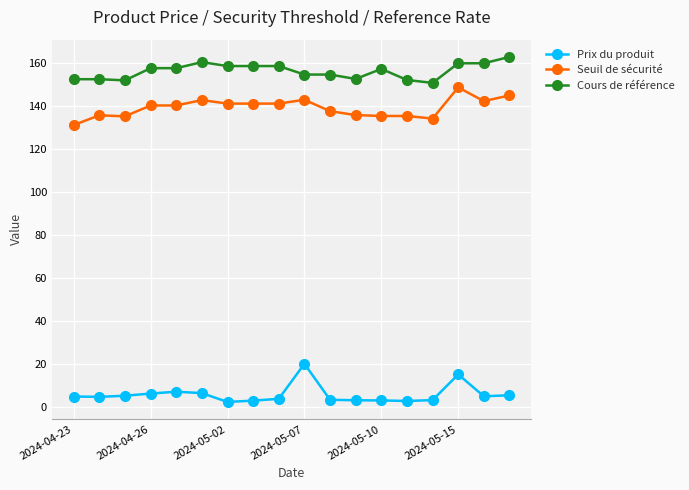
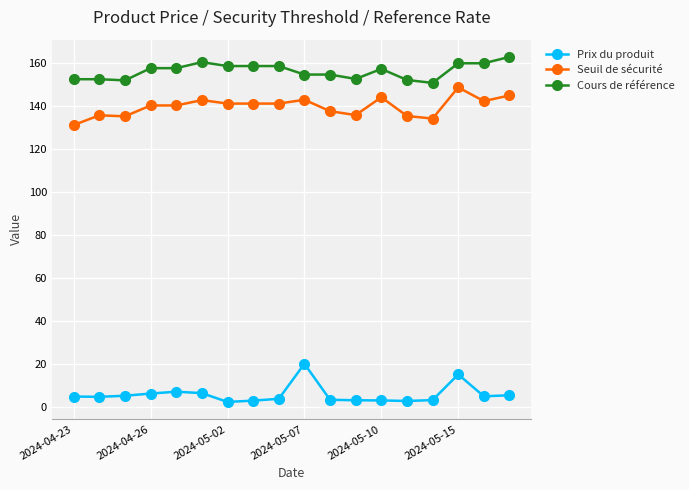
  {
    "Prix du produit": {
      "2024-04-23": 5,
      "2024-04-26": 6,
      "2024-05-02": 2,
      "2024-05-07": 20,
      "2024-05-10": 3,
      "2024-05-15": 15
    },
    "Seuil de sécurité": {
      "2024-04-23": 131,
      "2024-04-26": 140,
      "2024-05-02": 141,
      "2024-05-07": 143,
-     "2024-05-10": 135,
+     "2024-05-10": 144,
      "2024-05-15": 148
    },
    "Cours de référence": {
      "2024-04-23": 152,
      "2024-04-26": 157,
      "2024-05-02": 158,
      "2024-05-07": 154,
      "2024-05-10": 157,
      "2024-05-15": 160
    }
  }
